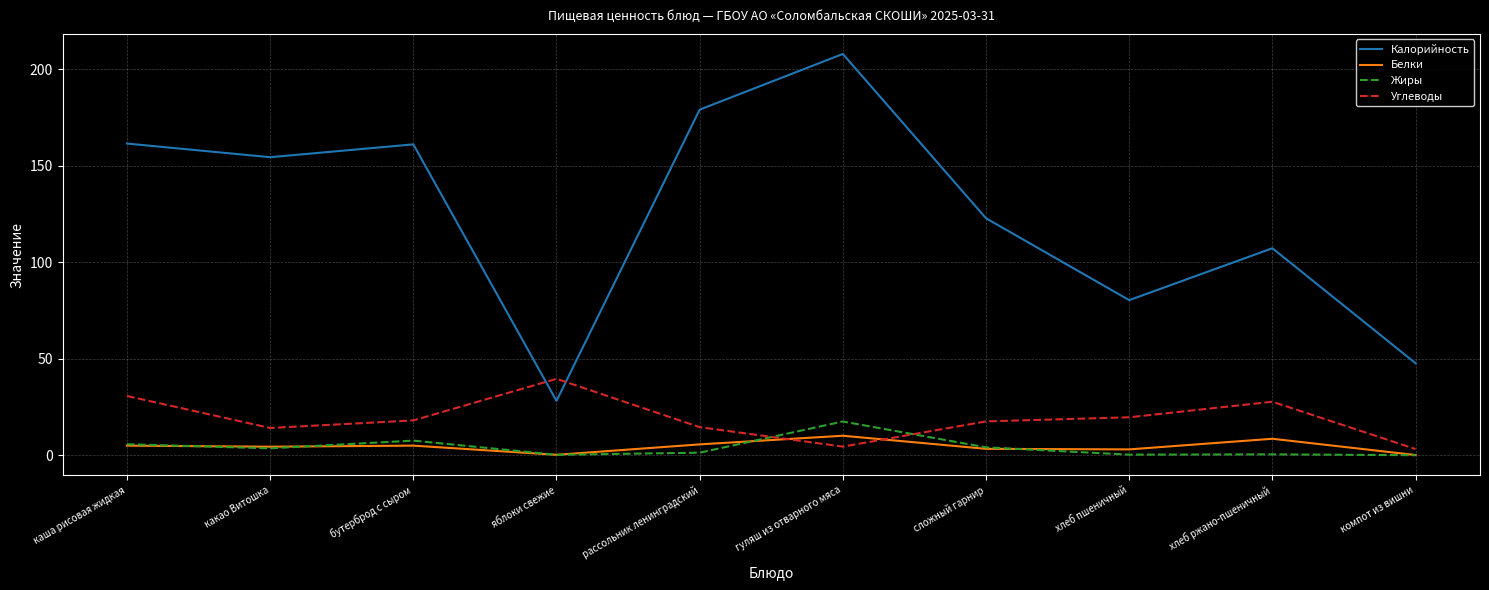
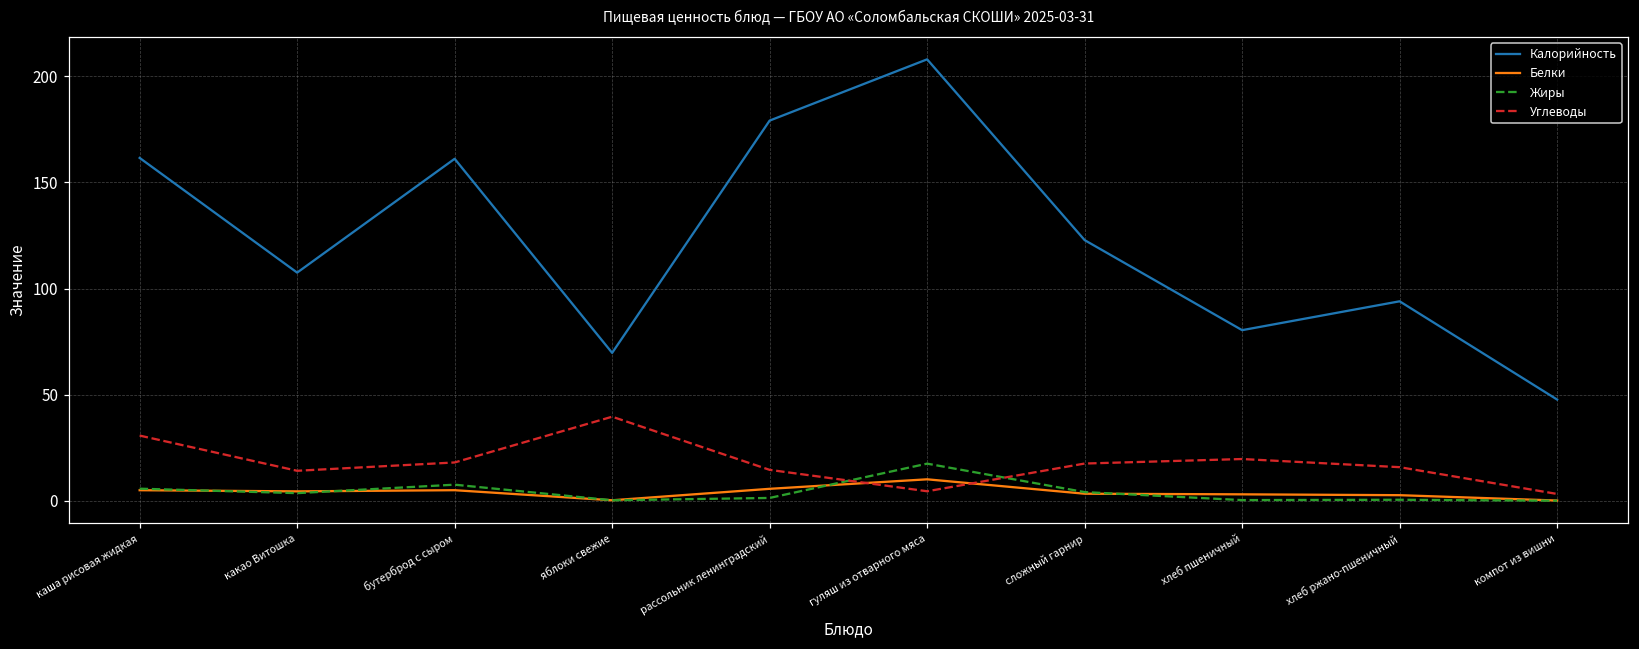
  {
    "Калорийность": {
      "каша рисовая жидкая": 162,
-     "какао Витошка": 154,
+     "какао Витошка": 108,
      "бутерброд с сыром": 161,
-     "яблоки свежие": 28,
+     "яблоки свежие": 70,
      "рассольник ленинградский": 179,
      "гуляш из отварного мяса": 208,
      "сложный гарнир": 123,
      "хлеб пшеничный": 80,
-     "хлеб ржано-пшеничный": 107,
+     "хлеб ржано-пшеничный": 94,
      "компот из вишни": 48
    },
    "Белки": {
      "бутерброд с сыром": 5,
      "рассольник ленинградский": 6,
      "гуляш из отварного мяса": 10,
      "хлеб пшеничный": 3,
-     "хлеб ржано-пшеничный": 9
+     "хлеб ржано-пшеничный": 3
    },
    "Жиры": {
      "бутерброд с сыром": 8,
      "рассольник ленинградский": 1,
      "гуляш из отварного мяса": 18,
      "хлеб пшеничный": 0,
      "хлеб ржано-пшеничный": 0
    },
    "Углеводы": {
      "каша рисовая жидкая": 31,
      "какао Витошка": 14,
      "бутерброд с сыром": 18,
      "яблоки свежие": 40,
      "рассольник ленинградский": 15,
      "гуляш из отварного мяса": 4,
      "сложный гарнир": 18,
      "хлеб пшеничный": 20,
-     "хлеб ржано-пшеничный": 28,
+     "хлеб ржано-пшеничный": 16,
      "компот из вишни": 3
    }
  }
